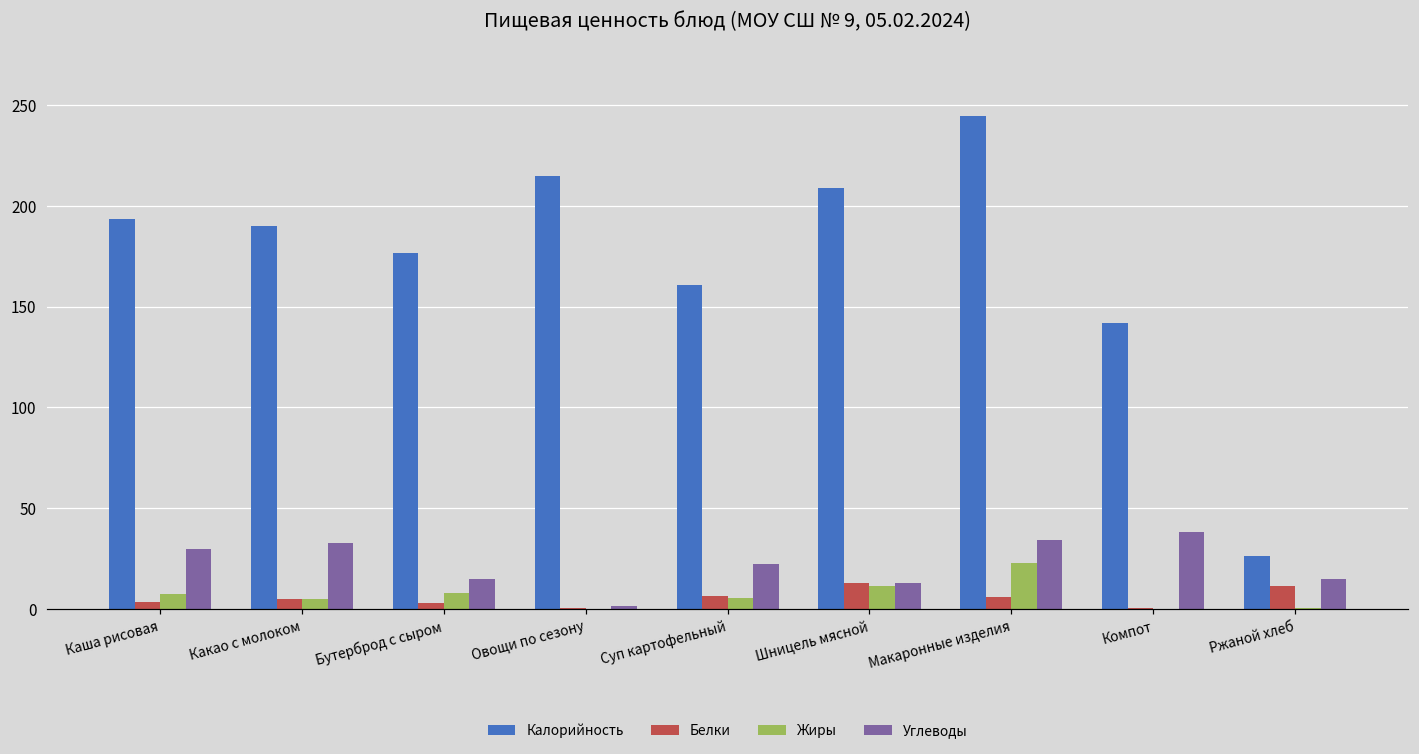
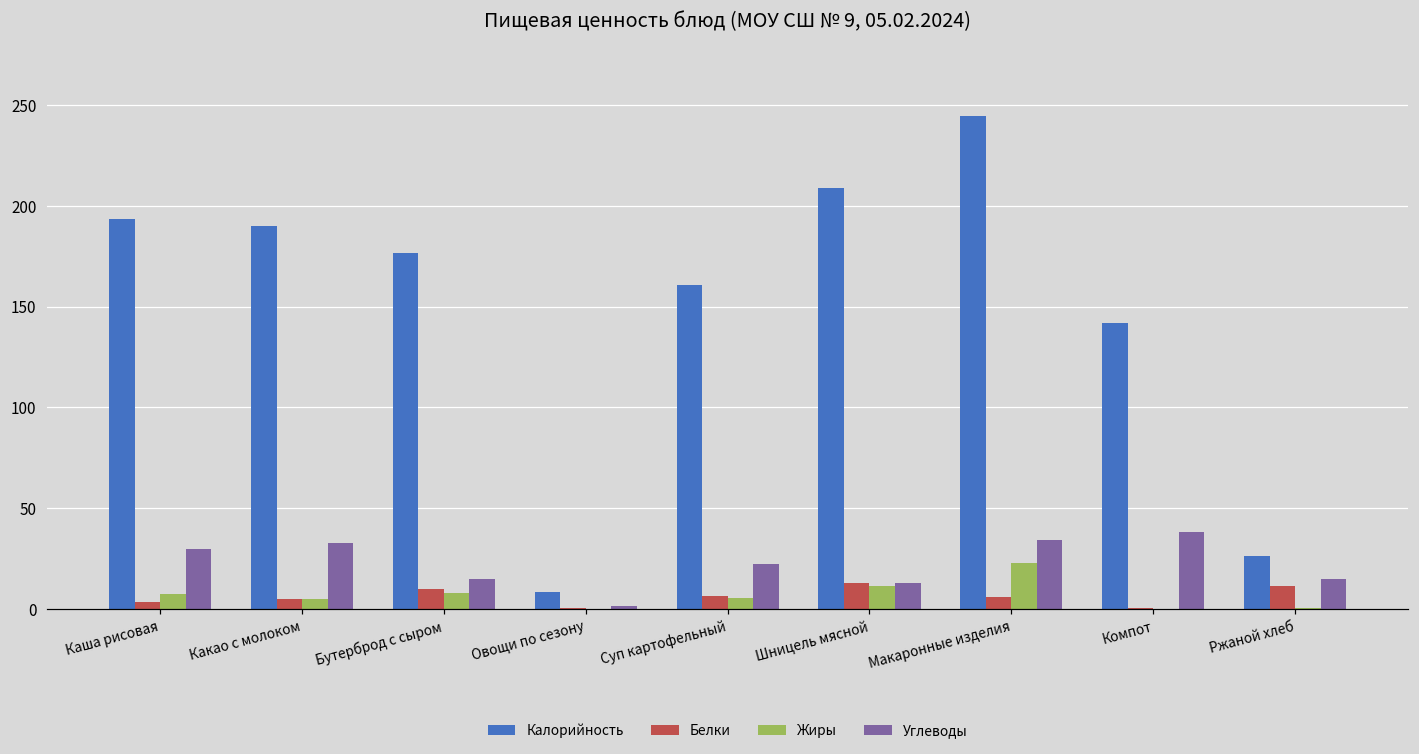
  {
    "Калорийность": {
      "Каша рисовая": 193,
      "Какао с молоком": 190,
      "Бутерброд с сыром": 177,
-     "Овощи по сезону": 215,
+     "Овощи по сезону": 8,
      "Суп картофельный": 161,
      "Шницель мясной": 209,
      "Макаронные изделия": 245,
      "Компот": 142,
      "Ржаной хлеб": 26
    },
    "Белки": {
      "Каша рисовая": 3,
      "Какао с молоком": 5,
-     "Бутерброд с сыром": 3,
+     "Бутерброд с сыром": 10,
      "Суп картофельный": 6,
      "Шницель мясной": 13,
      "Макаронные изделия": 6,
      "Ржаной хлеб": 11
    },
    "Жиры": {
      "Каша рисовая": 7,
      "Какао с молоком": 5,
      "Бутерброд с сыром": 8,
      "Суп картофельный": 6,
      "Шницель мясной": 12,
      "Макаронные изделия": 23,
      "Компот": 0
    },
    "Углеводы": {
      "Каша рисовая": 30,
      "Какао с молоком": 33,
      "Бутерброд с сыром": 15,
      "Суп картофельный": 22,
      "Шницель мясной": 13,
      "Макаронные изделия": 34,
      "Компот": 38,
      "Ржаной хлеб": 15
    }
  }
